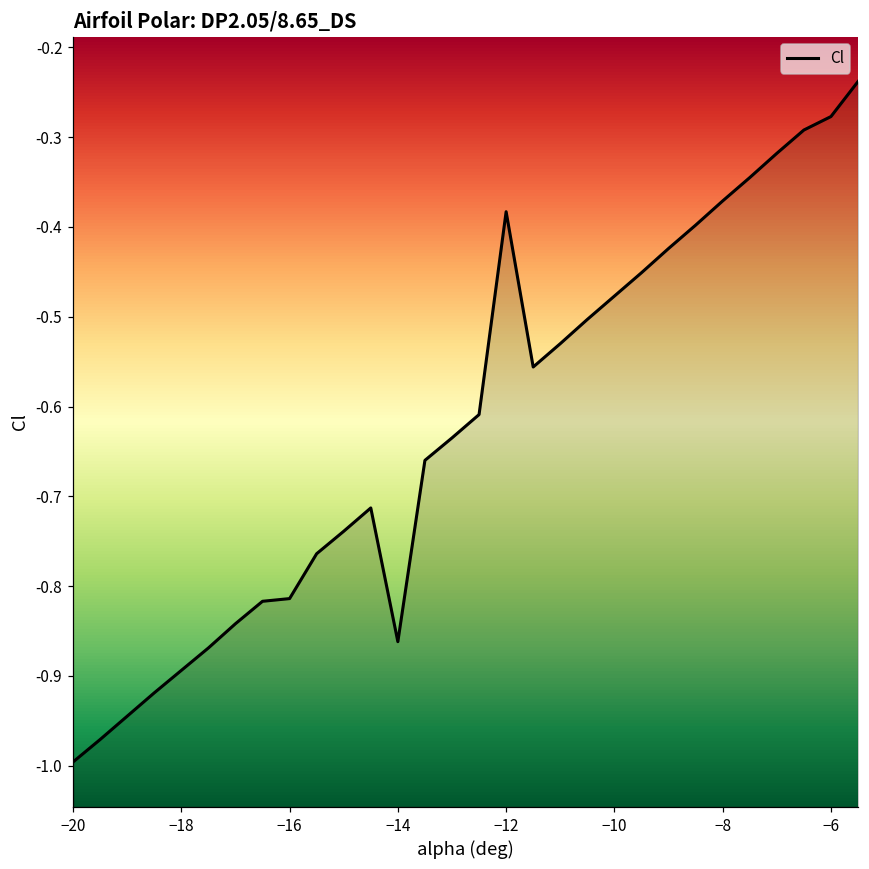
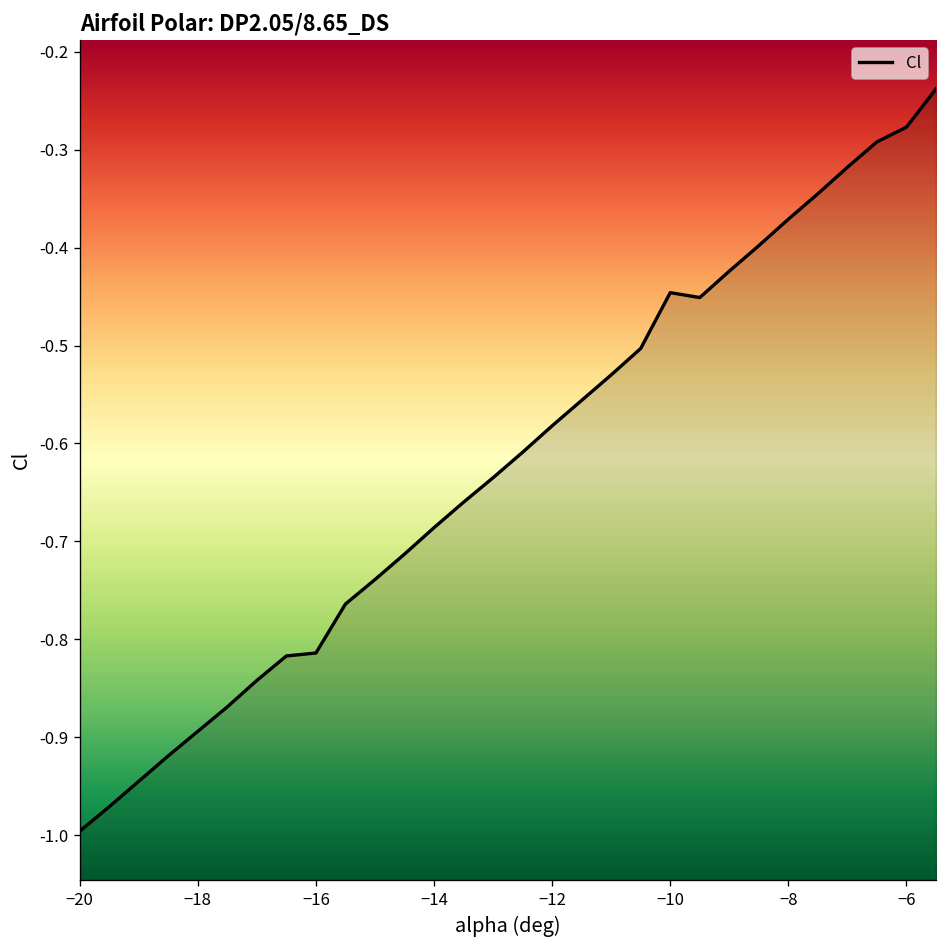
  {
    "−20": -1.00,
    "−18": -0.89,
    "−16": -0.81,
-   "−14": -0.86,
-   "−12": -0.38,
-   "−10": -0.48,
+   "−14": -0.69,
+   "−12": -0.58,
+   "−10": -0.45,
    "−8": -0.37,
    "−6": -0.28
  }
